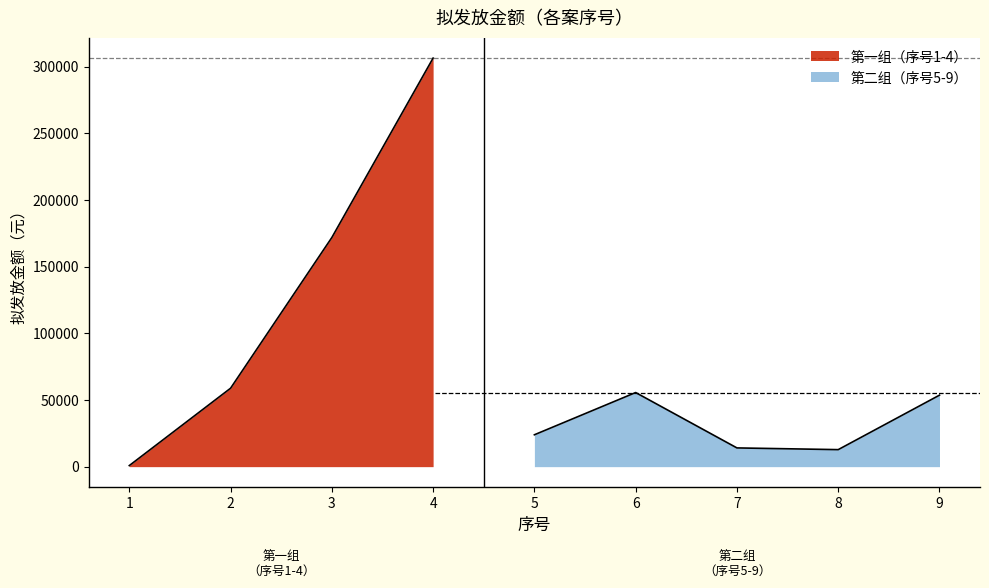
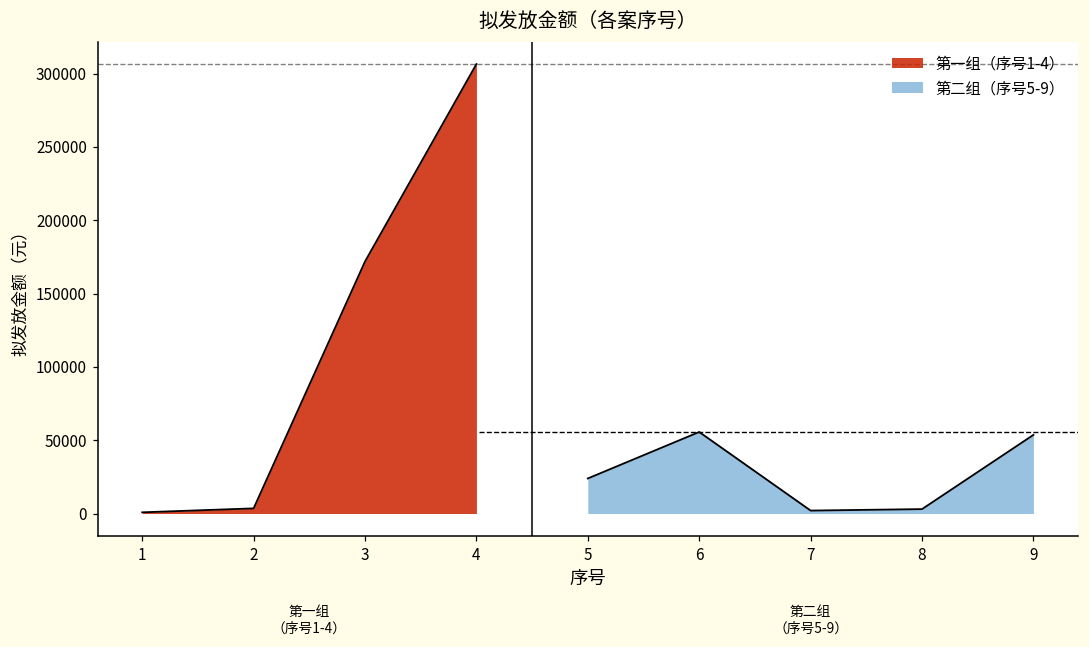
  {
    "第一组（序号1-4）": {
      "1": 1000,
-     "2": 59000,
+     "2": 4000,
      "3": 172000,
      "4": 306000
    },
    "第二组（序号5-9）": {
      "5": 24000,
      "6": 56000,
-     "7": 14000,
-     "8": 13000,
+     "7": 2000,
+     "8": 3000,
      "9": 54000
    }
  }
